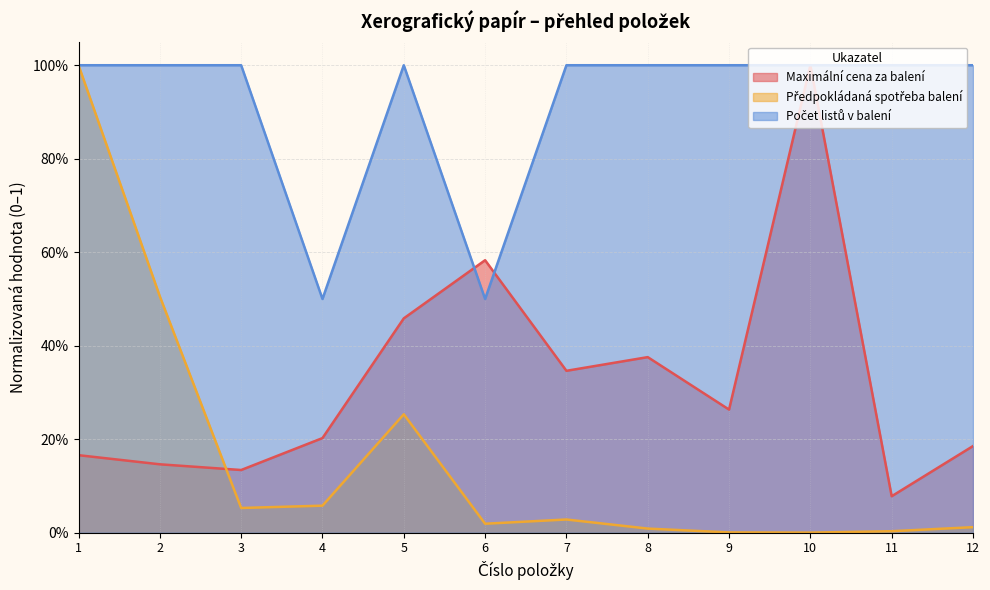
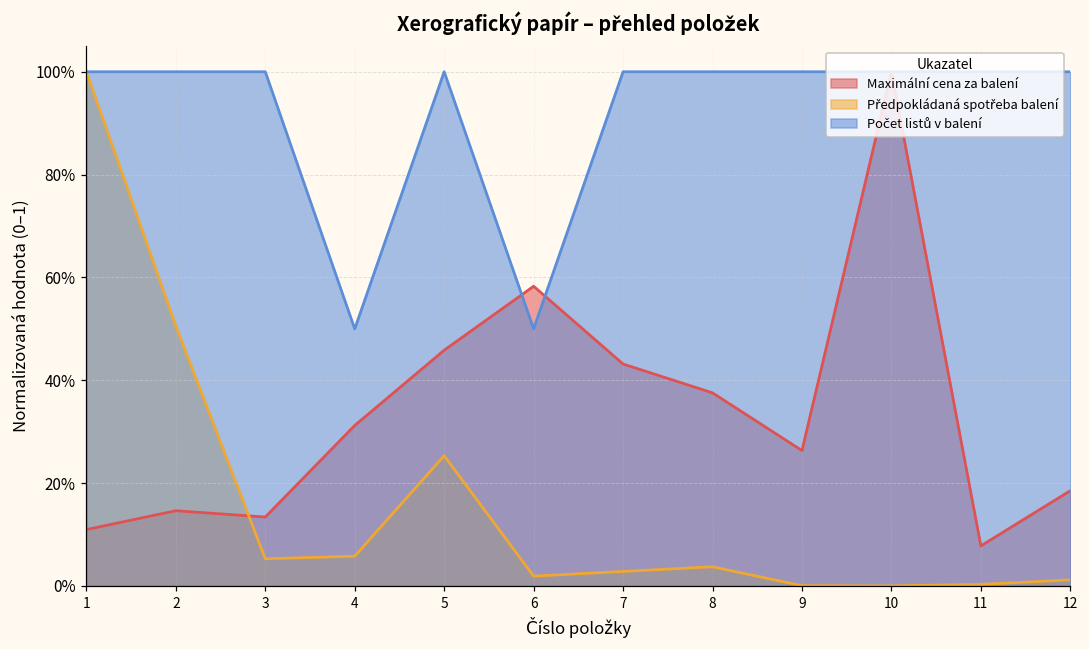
  {
    "Maximální cena za balení": {
-     "1": "17%",
+     "1": "11%",
      "2": "15%",
      "3": "13%",
-     "4": "20%",
+     "4": "31%",
      "5": "46%",
      "6": "58%",
-     "7": "35%",
+     "7": "43%",
      "8": "38%",
      "9": "26%",
      "11": "8%",
      "12": "19%"
    },
    "Předpokládaná spotřeba balení": {
      "2": "51%",
      "3": "5%",
      "4": "6%",
      "5": "25%",
      "6": "2%",
      "7": "3%",
-     "8": "1%",
+     "8": "4%",
      "9": "0%",
      "10": "0%",
      "11": "0%",
      "12": "1%"
    },
    "Počet listů v balení": {
      "2": "100%",
      "3": "100%",
      "4": "50%",
      "5": "100%",
      "6": "50%",
      "7": "100%",
      "8": "100%",
      "9": "100%",
      "12": "100%"
    }
  }
